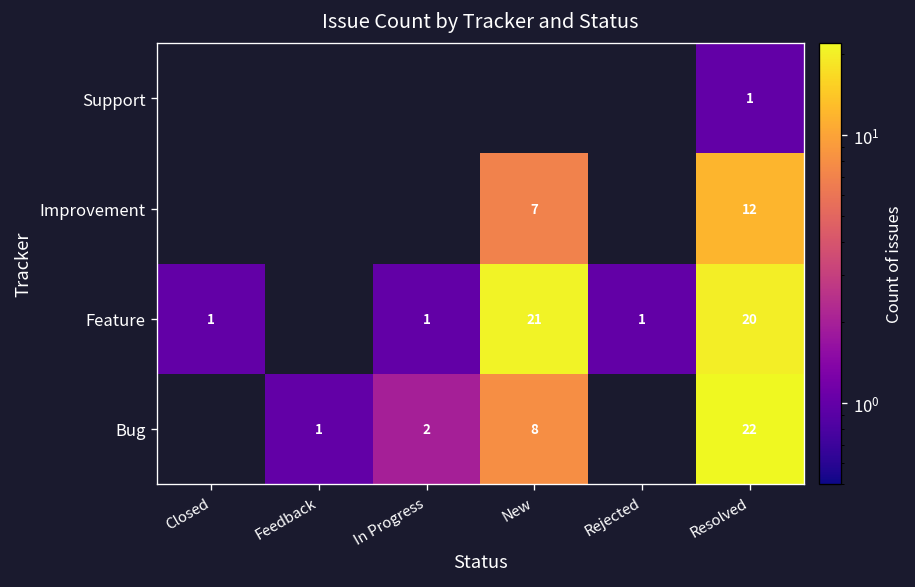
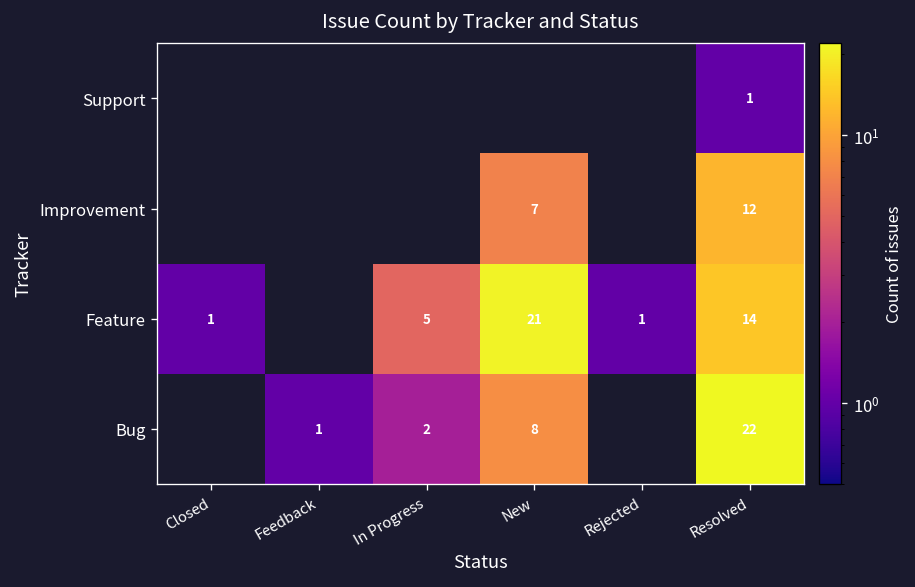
  {
    "Support": {
      "Resolved": 1
    },
    "Improvement": {
      "New": 7,
      "Resolved": 12
    },
    "Feature": {
      "Closed": 1,
-     "In Progress": 1,
+     "In Progress": 5,
      "New": 21,
      "Rejected": 1,
-     "Resolved": 20
+     "Resolved": 14
    },
    "Bug": {
      "Feedback": 1,
      "In Progress": 2,
      "New": 8,
      "Resolved": 22
    }
  }
